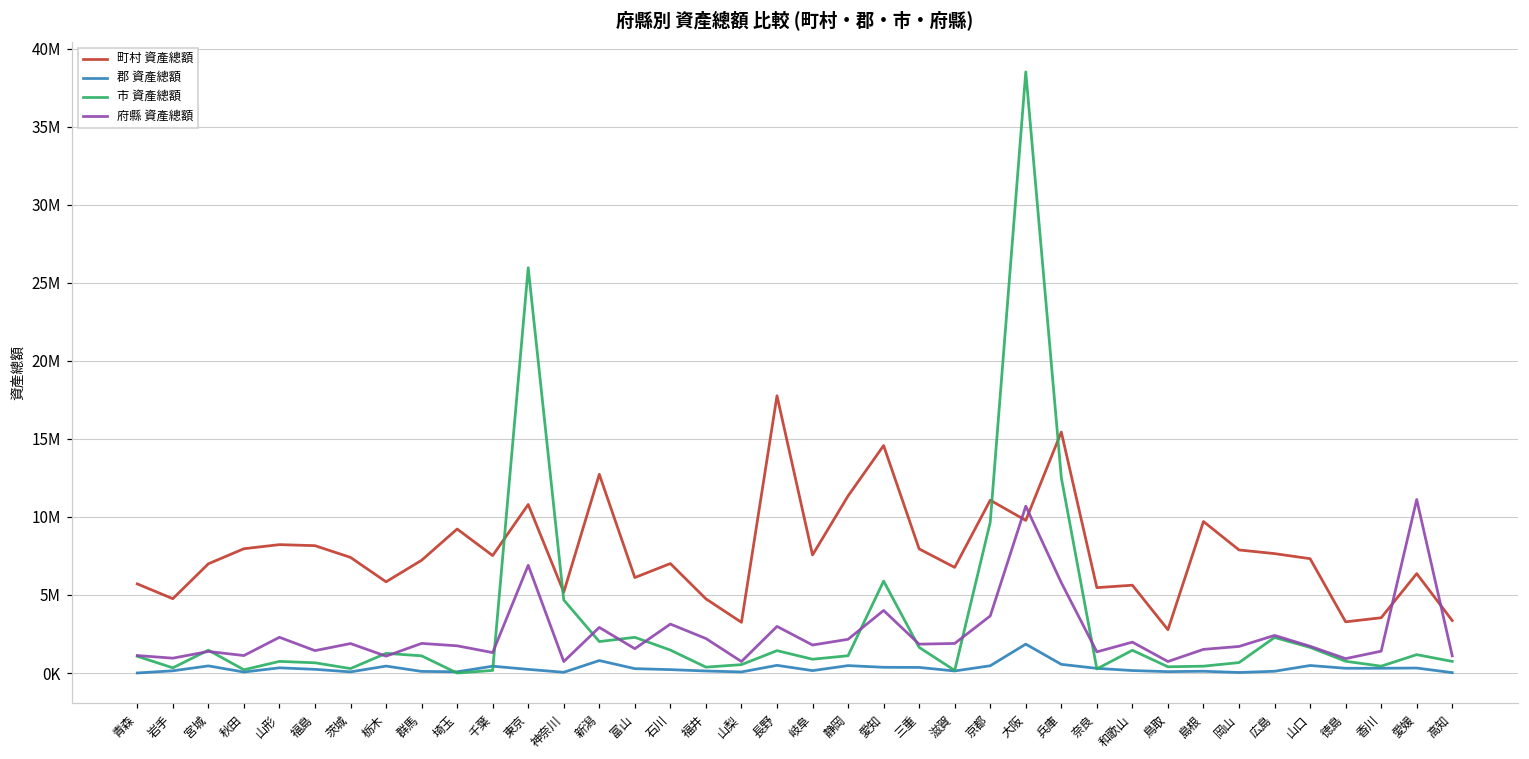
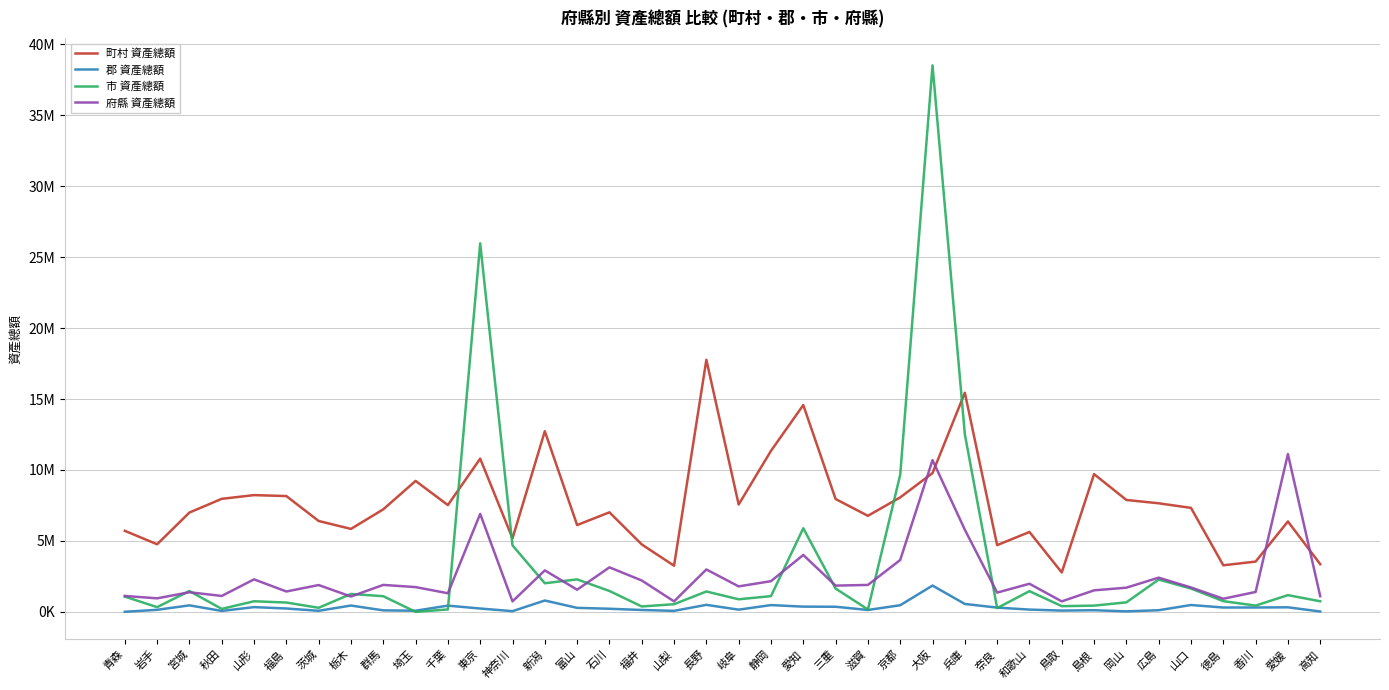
  {
    "町村 資產總額": {
      "青森": 5700000,
      "岩手": 4800000,
      "宮城": 7000000,
      "秋田": 8000000,
      "山形": 8200000,
      "福島": 8200000,
-     "茨城": 7400000,
+     "茨城": 6400000,
      "栃木": 5800000,
      "群馬": 7200000,
      "埼玉": 9200000,
      "千葉": 7500000,
      "東京": 10800000,
      "神奈川": 5200000,
      "新潟": 12700000,
      "富山": 6100000,
      "石川": 7000000,
      "福井": 4800000,
      "山梨": 3200000,
      "長野": 17800000,
      "岐阜": 7600000,
      "静岡": 11300000,
      "愛知": 14600000,
      "三重": 8000000,
      "滋賀": 6800000,
-     "京都": 11100000,
+     "京都": 8100000,
      "大阪": 9800000,
      "兵庫": 15400000,
-     "奈良": 5500000,
+     "奈良": 4700000,
      "和歌山": 5600000,
      "鳥取": 2800000,
      "島根": 9700000,
      "岡山": 7900000,
      "広島": 7700000,
      "山口": 7300000,
      "徳島": 3300000,
      "香川": 3500000,
      "愛媛": 6400000,
      "高知": 3400000
    },
    "郡 資產總額": {
      "青森": 0,
      "岩手": 100000,
      "宮城": 500000,
      "山形": 300000,
      "福島": 200000,
      "茨城": 100000,
      "栃木": 400000,
      "群馬": 100000,
      "千葉": 400000,
      "東京": 200000,
      "神奈川": 0,
      "新潟": 800000,
      "富山": 300000,
      "石川": 200000,
      "福井": 100000,
      "山梨": 100000,
      "長野": 500000,
      "岐阜": 200000,
      "静岡": 500000,
      "愛知": 400000,
      "三重": 400000,
      "京都": 500000,
      "大阪": 1900000,
      "兵庫": 600000,
      "和歌山": 200000,
      "鳥取": 100000,
      "島根": 100000,
      "岡山": 0,
      "広島": 100000,
      "山口": 500000,
      "徳島": 300000,
      "愛媛": 300000,
      "高知": 0
    },
    "市 資產總額": {
      "岩手": 300000,
      "山形": 700000,
      "福島": 700000,
      "茨城": 300000,
      "群馬": 1100000,
      "千葉": 200000,
      "東京": 26000000,
      "神奈川": 4700000,
      "新潟": 2000000,
      "富山": 2300000,
      "石川": 1500000,
      "福井": 400000,
      "山梨": 500000,
      "長野": 1400000,
      "岐阜": 900000,
      "静岡": 1100000,
      "愛知": 5900000,
      "三重": 1600000,
      "京都": 9700000,
      "大阪": 38500000,
      "兵庫": 12500000,
      "和歌山": 1500000,
      "鳥取": 400000,
      "島根": 400000,
      "岡山": 700000,
      "愛媛": 1200000,
      "高知": 700000
    },
    "府縣 資產總額": {
      "岩手": 1000000,
      "秋田": 1100000,
      "山形": 2300000,
      "福島": 1400000,
      "茨城": 1900000,
      "群馬": 1900000,
      "埼玉": 1700000,
      "千葉": 1300000,
      "東京": 6900000,
      "神奈川": 700000,
      "新潟": 2900000,
      "富山": 1600000,
      "石川": 3100000,
      "福井": 2200000,
      "山梨": 700000,
      "長野": 3000000,
      "岐阜": 1800000,
      "静岡": 2200000,
      "愛知": 4000000,
      "三重": 1800000,
      "滋賀": 1900000,
      "京都": 3700000,
      "大阪": 10700000,
      "兵庫": 5800000,
      "奈良": 1400000,
      "和歌山": 2000000,
      "鳥取": 700000,
      "島根": 1500000,
      "岡山": 1700000,
      "香川": 1400000,
      "愛媛": 11100000,
      "高知": 1100000
    }
  }
